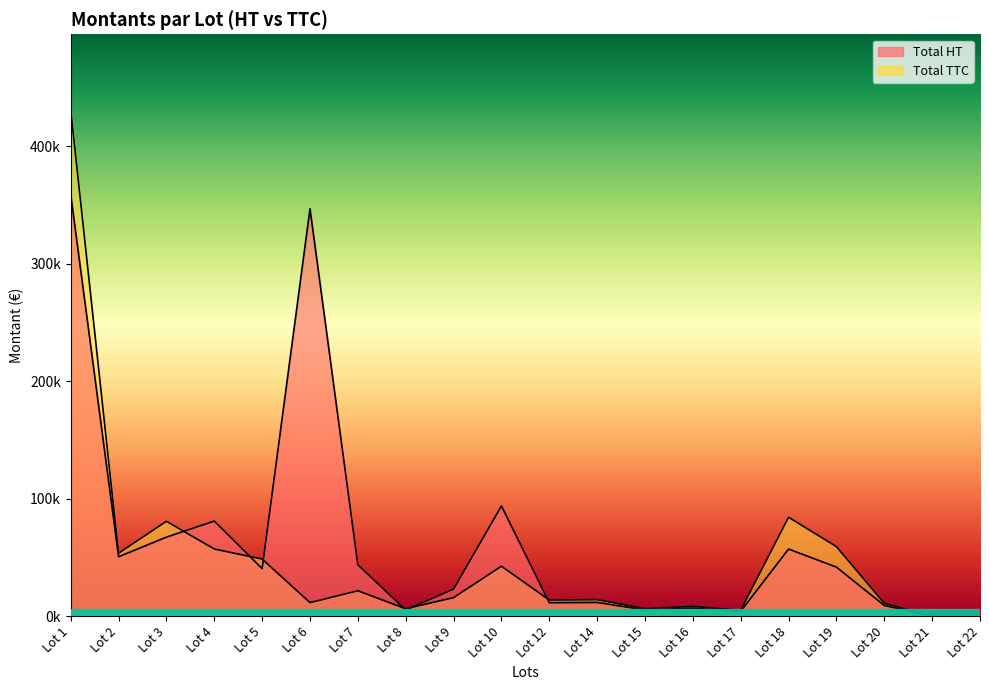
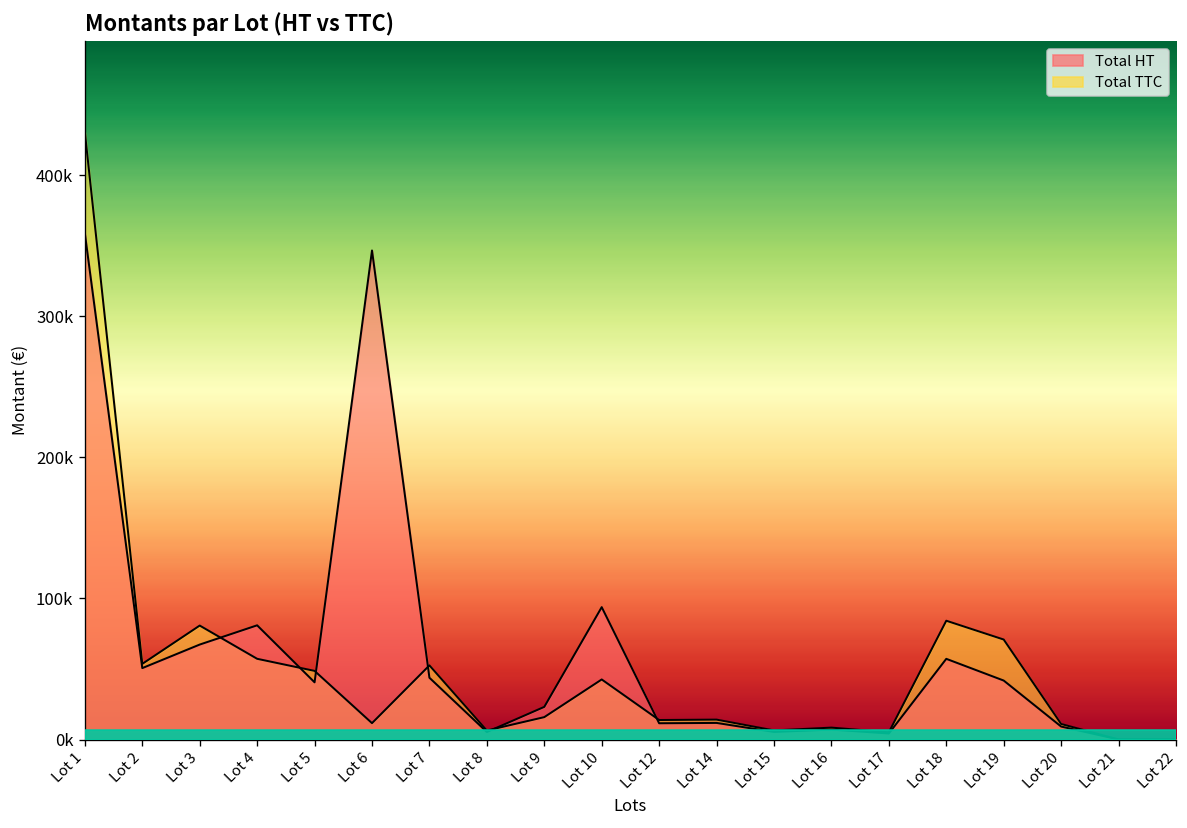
  {
    "Total TTC": {
      "Lot 1": 431000,
      "Lot 2": 54000,
      "Lot 3": 81000,
      "Lot 4": 57000,
      "Lot 5": 49000,
      "Lot 6": 12000,
-     "Lot 7": 22000,
+     "Lot 7": 53000,
      "Lot 9": 16000,
      "Lot 10": 43000,
      "Lot 12": 14000,
      "Lot 14": 14000,
      "Lot 18": 84000,
-     "Lot 19": 59000
+     "Lot 19": 71000
    },
    "Total HT": {
      "Lot 1": 359000,
      "Lot 2": 51000,
      "Lot 3": 67000,
      "Lot 4": 81000,
      "Lot 5": 41000,
      "Lot 6": 347000,
      "Lot 7": 44000,
      "Lot 9": 23000,
      "Lot 10": 94000,
      "Lot 12": 12000,
      "Lot 14": 12000,
      "Lot 18": 57000,
      "Lot 19": 42000
    }
  }
